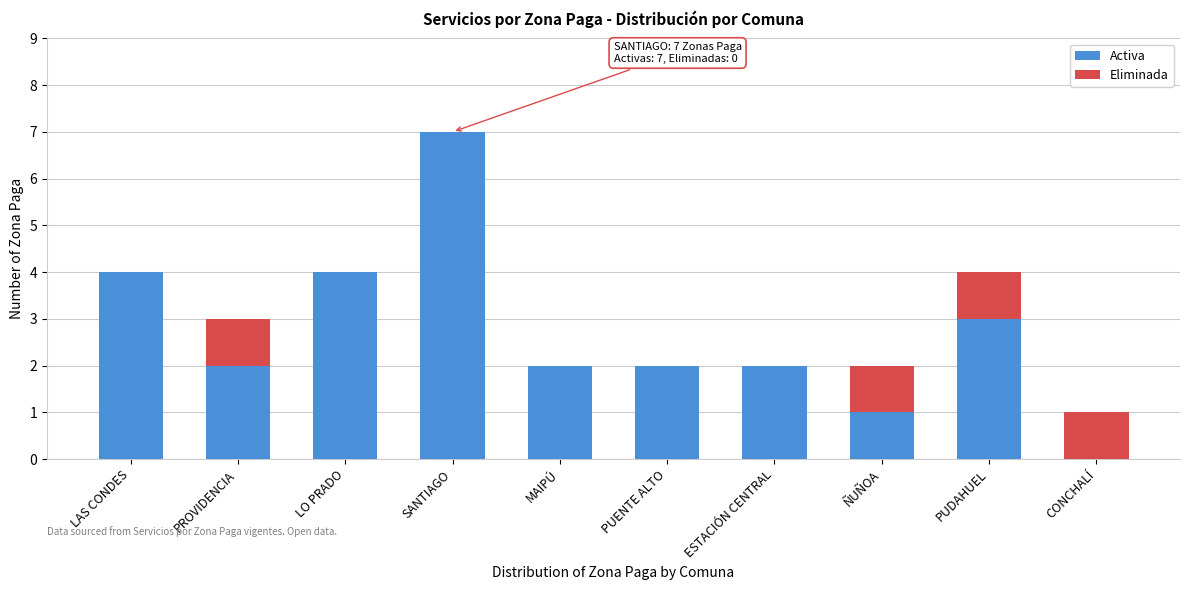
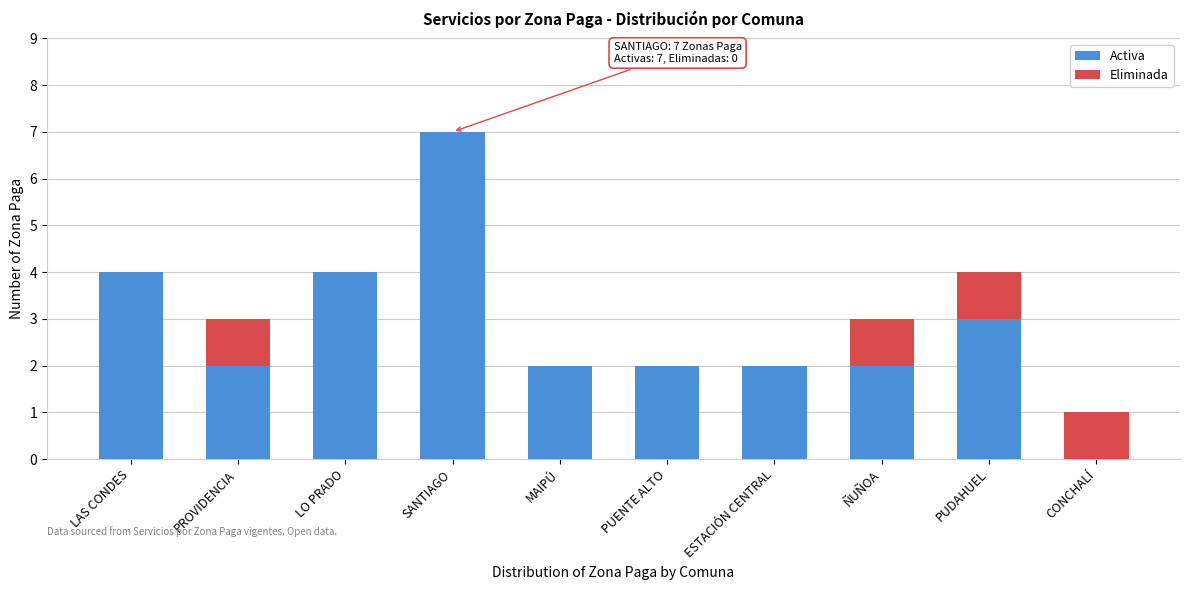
  {
    "Activa": {
      "LAS CONDES": 4,
      "PROVIDENCIA": 2,
      "LO PRADO": 4,
      "MAIPÚ": 2,
      "PUENTE ALTO": 2,
      "ESTACIÓN CENTRAL": 2,
-     "ÑUÑOA": 1,
+     "ÑUÑOA": 2,
      "PUDAHUEL": 3,
      "CONCHALÍ": 0
    }
  }
